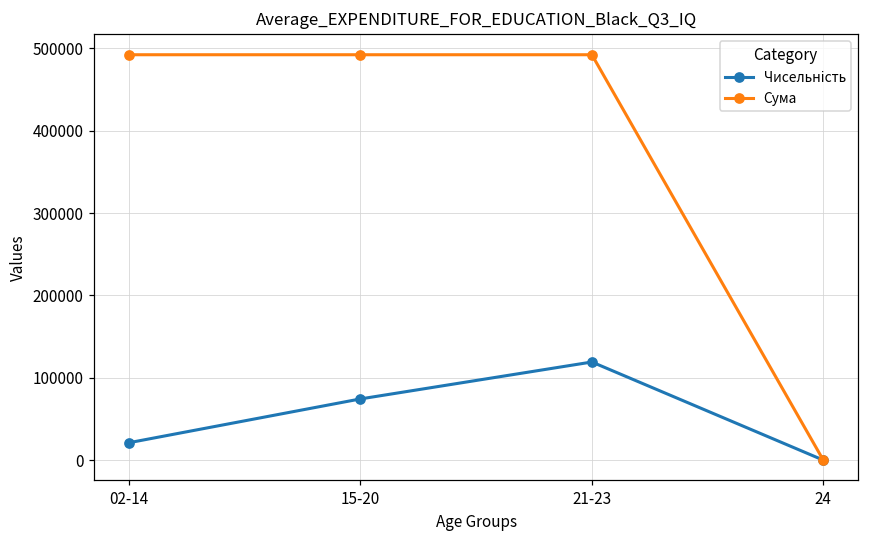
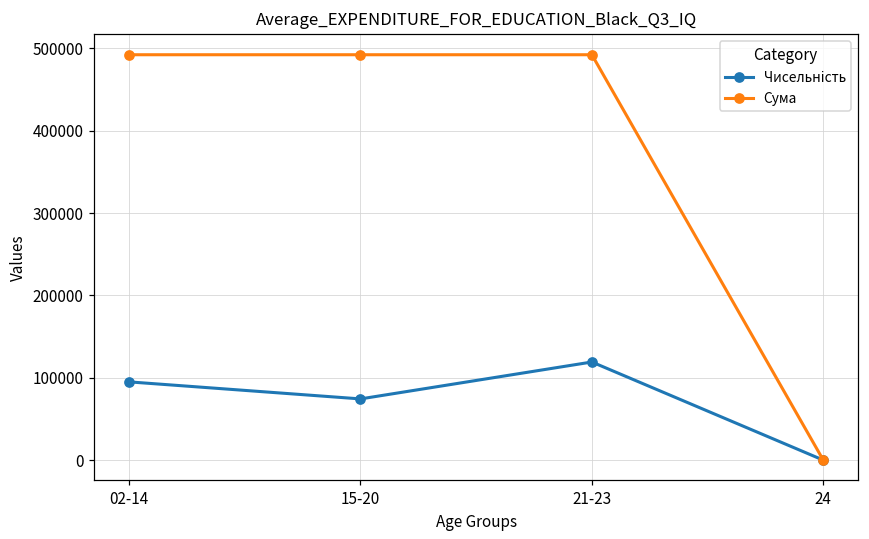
  {
    "Чисельність": {
-     "02-14": 20000,
+     "02-14": 100000,
      "15-20": 70000,
      "21-23": 120000
    },
    "Сума": {
      "02-14": 490000,
      "15-20": 490000,
      "21-23": 490000
    }
  }
